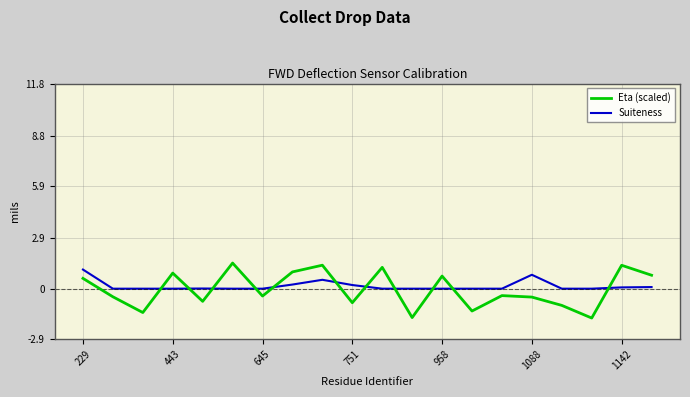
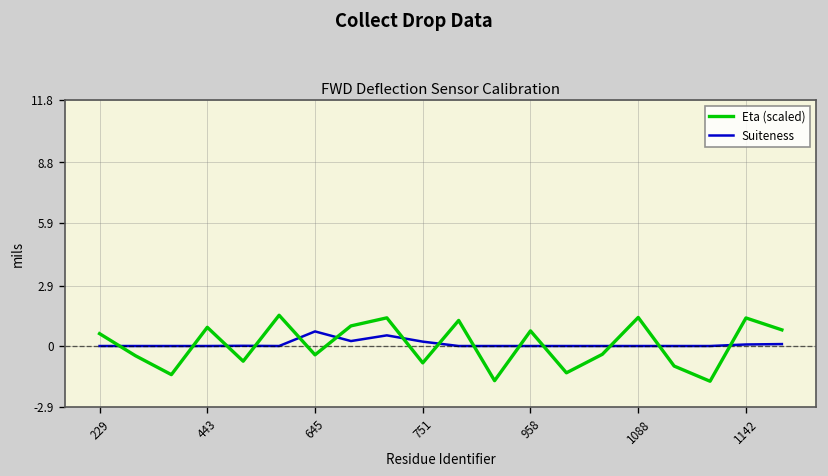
  {
    "Eta (scaled)": {
      "229": 0.6,
      "443": 0.9,
      "645": -0.4,
      "751": -0.8,
      "958": 0.7,
-     "1088": -0.5,
+     "1088": 1.4,
      "1142": 1.3
    },
    "Suiteness": {
-     "229": 1.1,
+     "229": 0.0,
      "443": 0.0,
-     "645": 0.0,
+     "645": 0.7,
      "751": 0.2,
      "958": 0.0,
-     "1088": 0.8,
+     "1088": 0.0,
      "1142": 0.1
    }
  }
